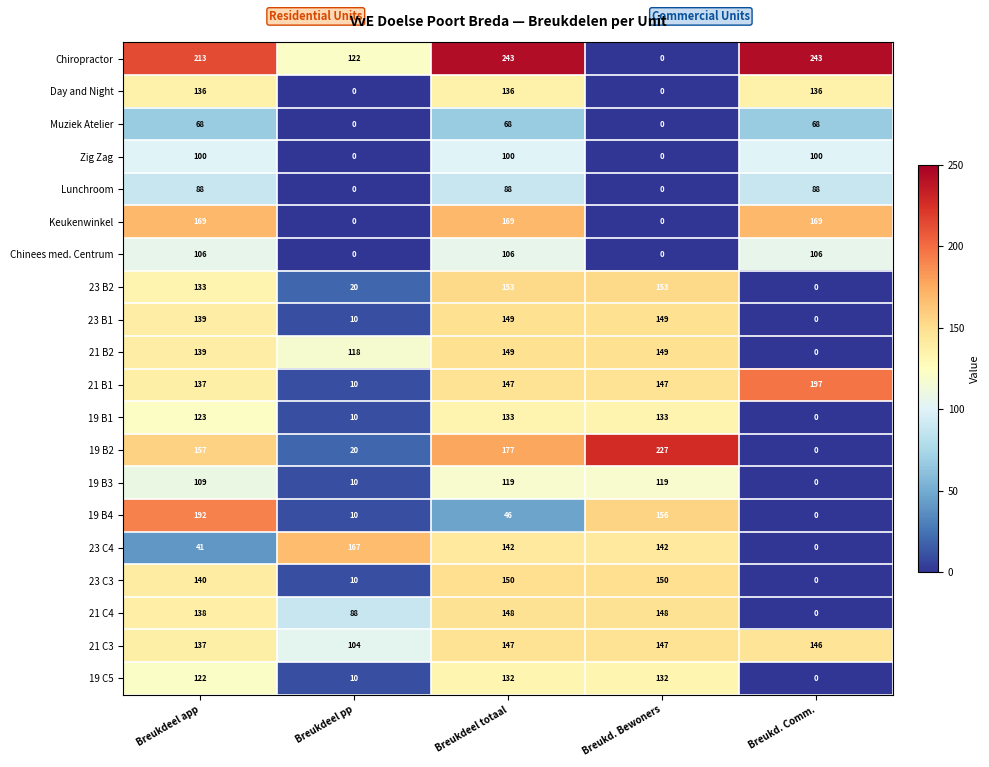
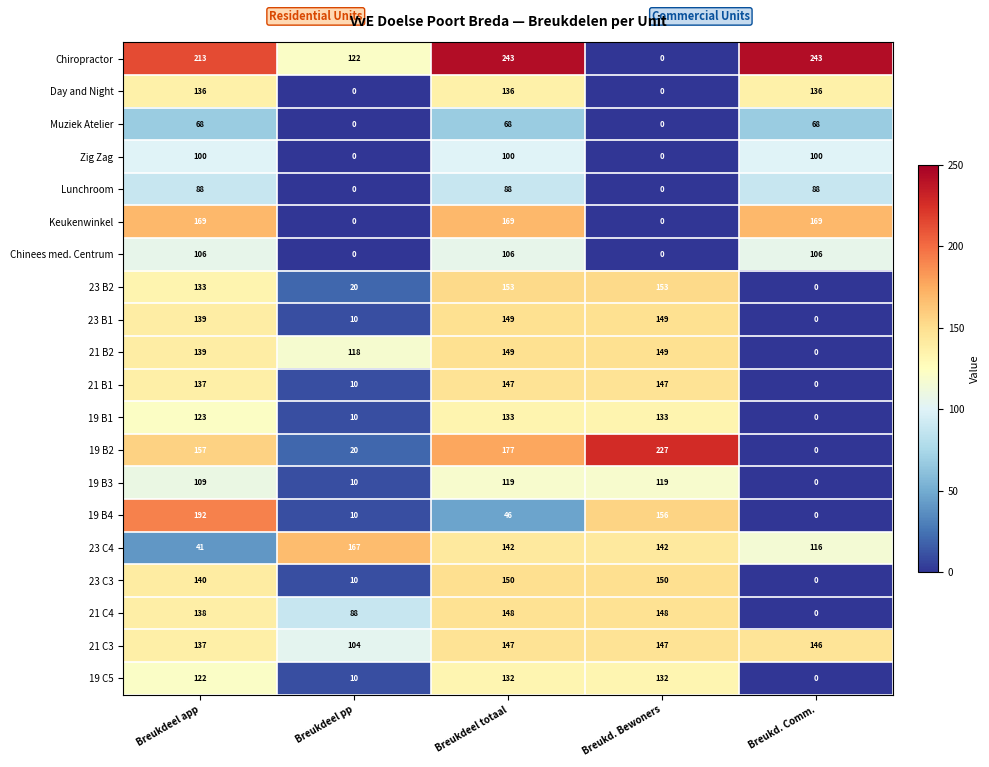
  {
    "Chiropractor": {
      "Breukdeel app": 213,
      "Breukdeel pp": 122,
      "Breukdeel totaal": 243,
      "Breukd. Bewoners": 0,
      "Breukd. Comm.": 243
    },
    "Day and Night": {
      "Breukdeel app": 136,
      "Breukdeel pp": 0,
      "Breukdeel totaal": 136,
      "Breukd. Bewoners": 0,
      "Breukd. Comm.": 136
    },
    "Muziek Atelier": {
      "Breukdeel app": 68,
      "Breukdeel pp": 0,
      "Breukdeel totaal": 68,
      "Breukd. Bewoners": 0,
      "Breukd. Comm.": 68
    },
    "Zig Zag": {
      "Breukdeel app": 100,
      "Breukdeel pp": 0,
      "Breukdeel totaal": 100,
      "Breukd. Bewoners": 0,
      "Breukd. Comm.": 100
    },
    "Lunchroom": {
      "Breukdeel app": 88,
      "Breukdeel pp": 0,
      "Breukdeel totaal": 88,
      "Breukd. Bewoners": 0,
      "Breukd. Comm.": 88
    },
    "Keukenwinkel": {
      "Breukdeel app": 169,
      "Breukdeel pp": 0,
      "Breukdeel totaal": 169,
      "Breukd. Bewoners": 0,
      "Breukd. Comm.": 169
    },
    "Chinees med. Centrum": {
      "Breukdeel app": 106,
      "Breukdeel pp": 0,
      "Breukdeel totaal": 106,
      "Breukd. Bewoners": 0,
      "Breukd. Comm.": 106
    },
    "23 B2": {
      "Breukdeel app": 133,
      "Breukdeel pp": 20,
      "Breukdeel totaal": 153,
      "Breukd. Bewoners": 153,
      "Breukd. Comm.": 0
    },
    "23 B1": {
      "Breukdeel app": 139,
      "Breukdeel pp": 10,
      "Breukdeel totaal": 149,
      "Breukd. Bewoners": 149,
      "Breukd. Comm.": 0
    },
    "21 B2": {
      "Breukdeel app": 139,
      "Breukdeel pp": 118,
      "Breukdeel totaal": 149,
      "Breukd. Bewoners": 149,
      "Breukd. Comm.": 0
    },
    "21 B1": {
      "Breukdeel app": 137,
      "Breukdeel pp": 10,
      "Breukdeel totaal": 147,
      "Breukd. Bewoners": 147,
-     "Breukd. Comm.": 197
+     "Breukd. Comm.": 0
    },
    "19 B1": {
      "Breukdeel app": 123,
      "Breukdeel pp": 10,
      "Breukdeel totaal": 133,
      "Breukd. Bewoners": 133,
      "Breukd. Comm.": 0
    },
    "19 B2": {
      "Breukdeel app": 157,
      "Breukdeel pp": 20,
      "Breukdeel totaal": 177,
      "Breukd. Bewoners": 227,
      "Breukd. Comm.": 0
    },
    "19 B3": {
      "Breukdeel app": 109,
      "Breukdeel pp": 10,
      "Breukdeel totaal": 119,
      "Breukd. Bewoners": 119,
      "Breukd. Comm.": 0
    },
    "19 B4": {
      "Breukdeel app": 192,
      "Breukdeel pp": 10,
      "Breukdeel totaal": 46,
      "Breukd. Bewoners": 156,
      "Breukd. Comm.": 0
    },
    "23 C4": {
      "Breukdeel app": 41,
      "Breukdeel pp": 167,
      "Breukdeel totaal": 142,
      "Breukd. Bewoners": 142,
-     "Breukd. Comm.": 0
+     "Breukd. Comm.": 116
    },
    "23 C3": {
      "Breukdeel app": 140,
      "Breukdeel pp": 10,
      "Breukdeel totaal": 150,
      "Breukd. Bewoners": 150,
      "Breukd. Comm.": 0
    },
    "21 C4": {
      "Breukdeel app": 138,
      "Breukdeel pp": 88,
      "Breukdeel totaal": 148,
      "Breukd. Bewoners": 148,
      "Breukd. Comm.": 0
    },
    "21 C3": {
      "Breukdeel app": 137,
      "Breukdeel pp": 104,
      "Breukdeel totaal": 147,
      "Breukd. Bewoners": 147,
      "Breukd. Comm.": 146
    },
    "19 C5": {
      "Breukdeel app": 122,
      "Breukdeel pp": 10,
      "Breukdeel totaal": 132,
      "Breukd. Bewoners": 132,
      "Breukd. Comm.": 0
    }
  }
